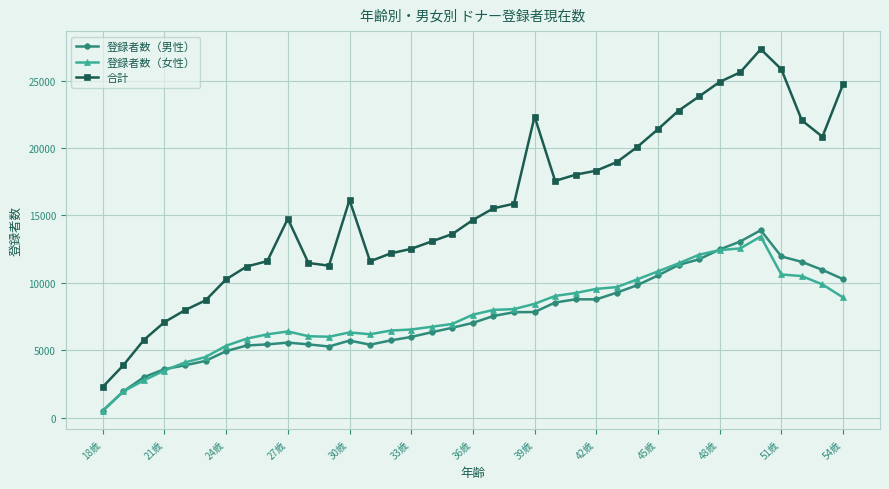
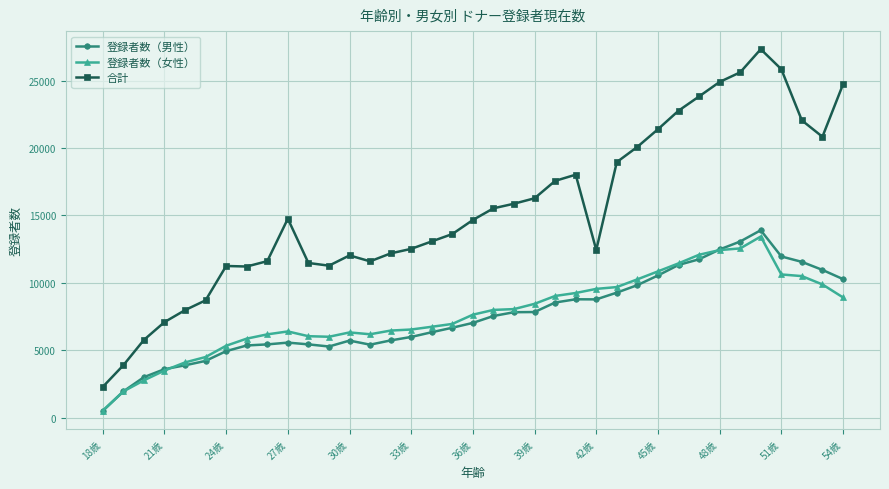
  {
    "合計": {
      "18歳": 2300,
      "21歳": 7100,
-     "24歳": 10300,
+     "24歳": 11200,
      "27歳": 14800,
-     "30歳": 16100,
+     "30歳": 12000,
      "33歳": 12500,
      "36歳": 14700,
-     "39歳": 22300,
-     "42歳": 18300,
+     "39歳": 16300,
+     "42歳": 12400,
      "45歳": 21400,
      "48歳": 24900,
      "51歳": 25800,
      "54歳": 24700
    }
  }
